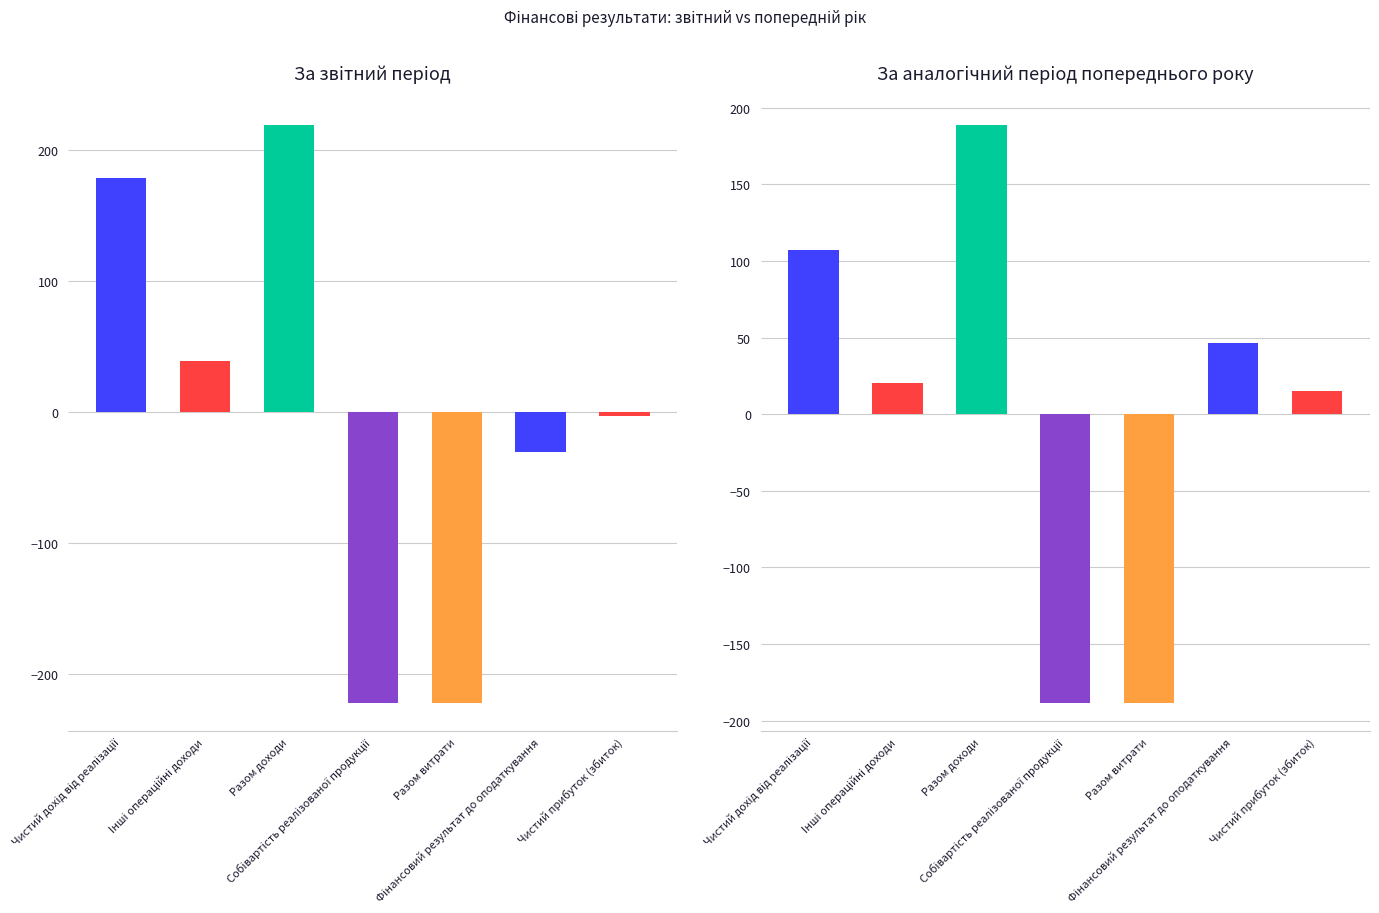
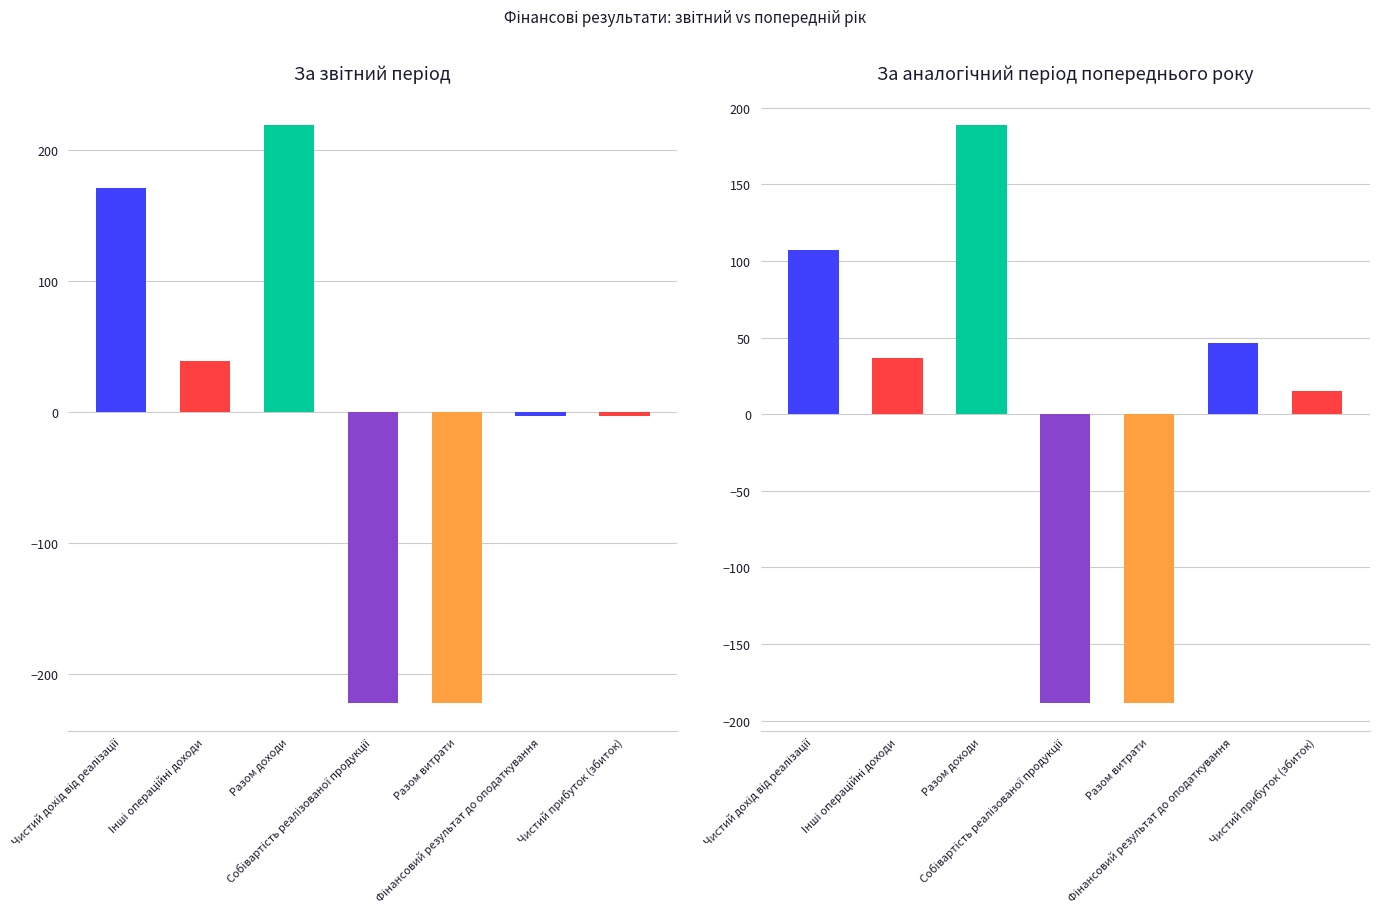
  {
    "За звітний період": {
-     "Чистий дохід від реалізації": 179,
+     "Чистий дохід від реалізації": 171,
      "Інші операційні доходи": 39,
      "Разом доходи": 219,
      "Собівартість реалізованої продукції": -222,
      "Разом витрати": -222,
-     "Фінансовий результат до оподаткування": -31,
+     "Фінансовий результат до оподаткування": -3,
      "Чистий прибуток (збиток)": -3
    },
    "За аналогічний період попереднього року": {
      "Чистий дохід від реалізації": 107,
-     "Інші операційні доходи": 20,
+     "Інші операційні доходи": 37,
      "Разом доходи": 189,
      "Собівартість реалізованої продукції": -188,
      "Разом витрати": -188,
      "Фінансовий результат до оподаткування": 46,
      "Чистий прибуток (збиток)": 15
    }
  }
